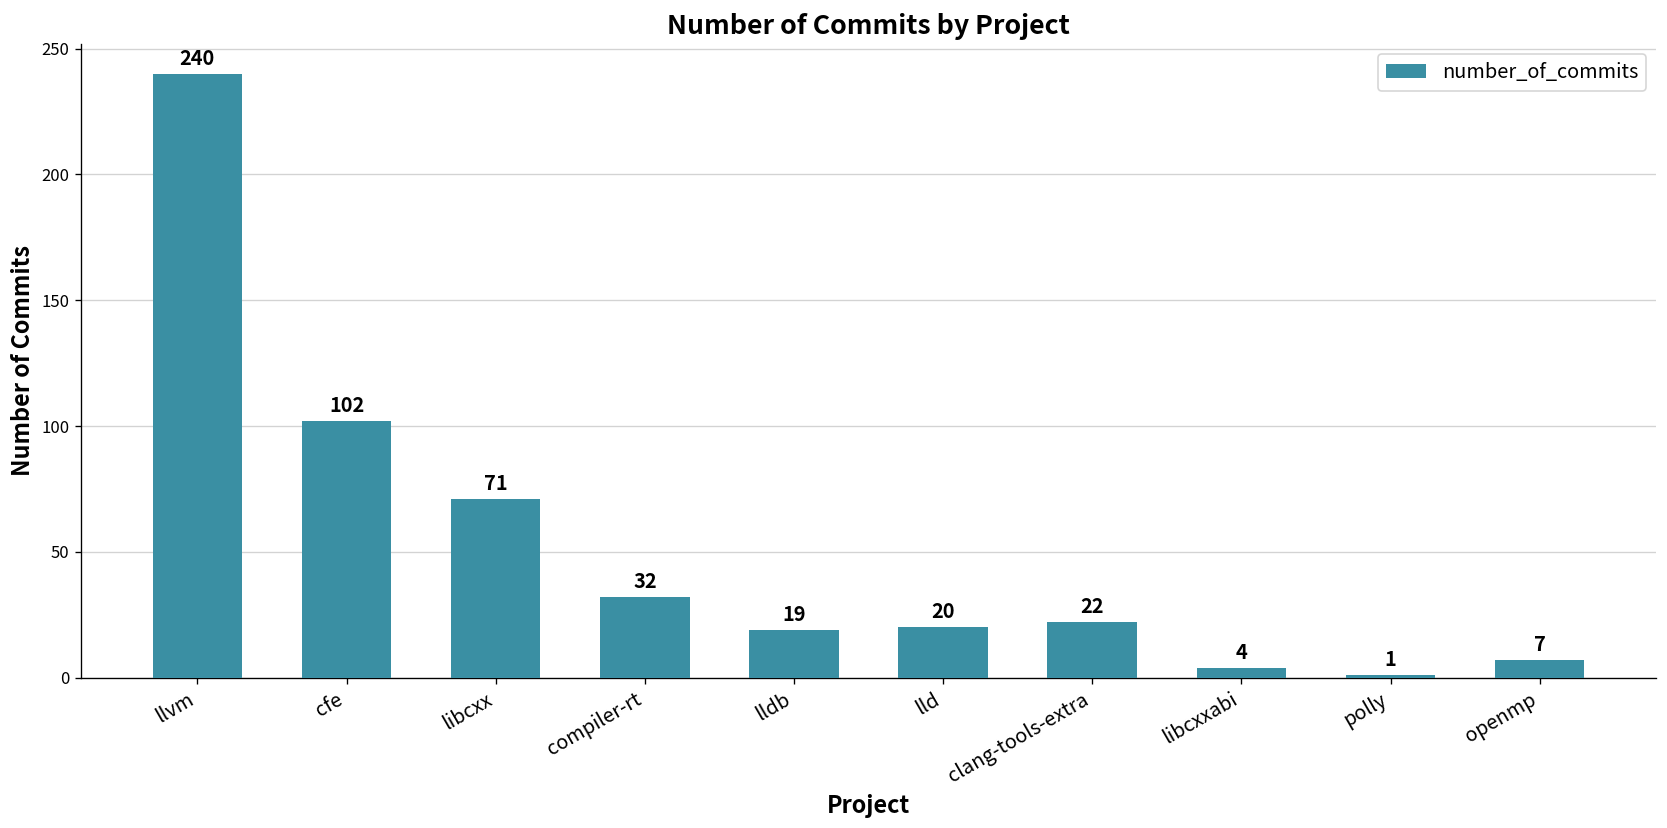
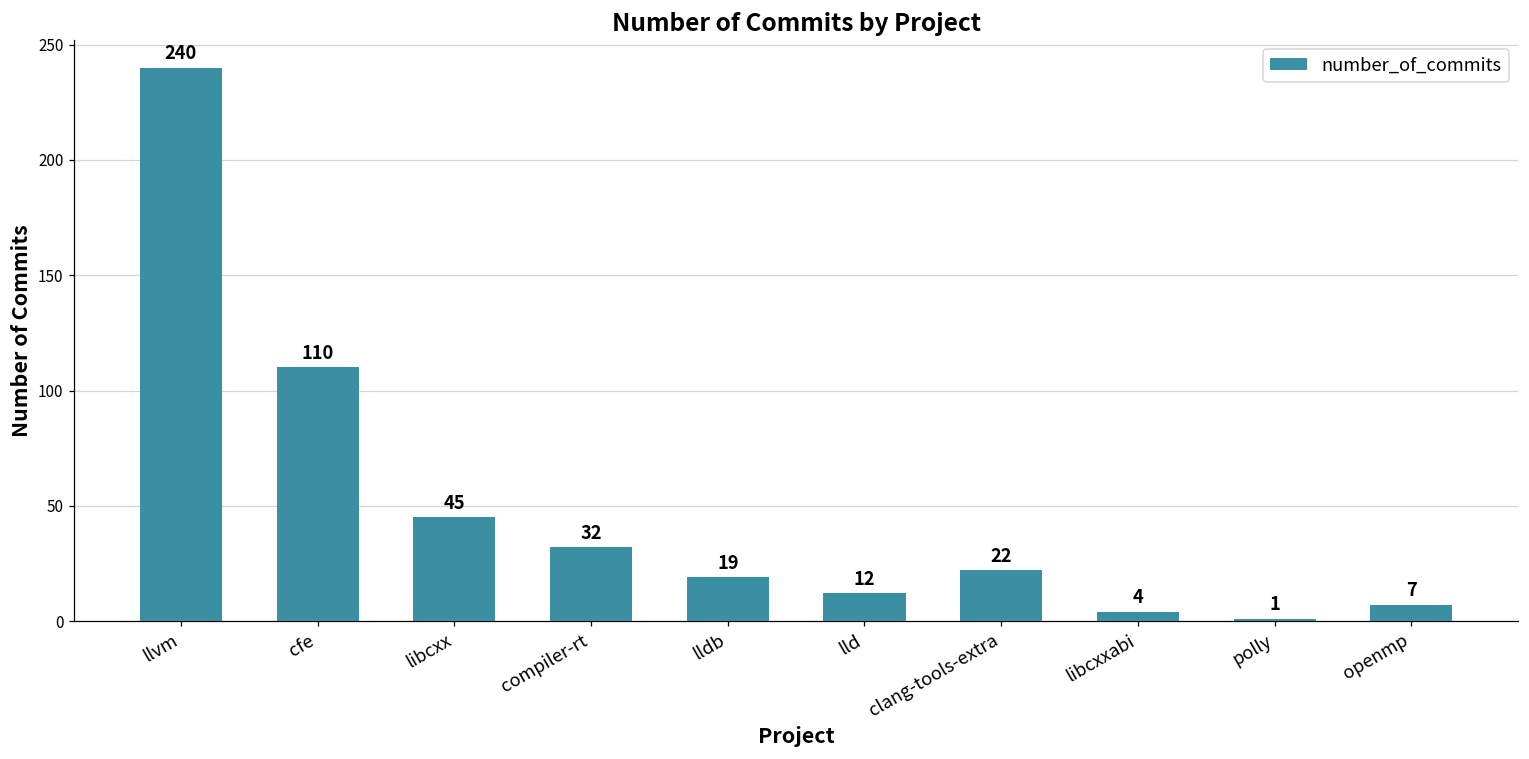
  {
    "llvm": 240,
-   "cfe": 102,
-   "libcxx": 71,
+   "cfe": 110,
+   "libcxx": 45,
    "compiler-rt": 32,
    "lldb": 19,
-   "lld": 20,
+   "lld": 12,
    "clang-tools-extra": 22,
    "libcxxabi": 4,
    "polly": 1,
    "openmp": 7
  }
